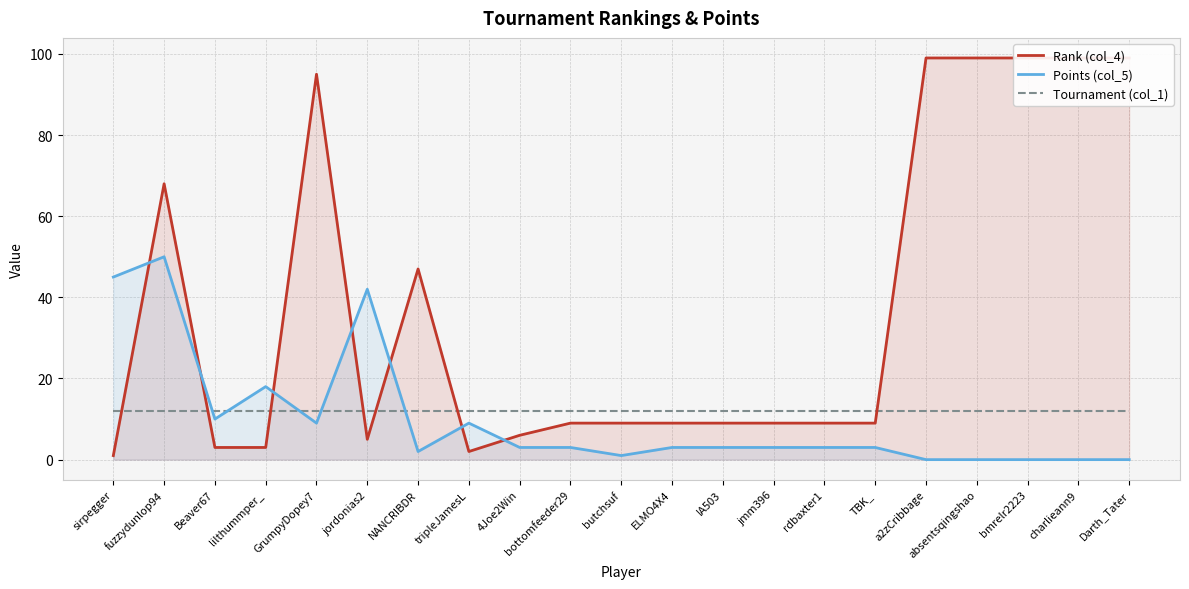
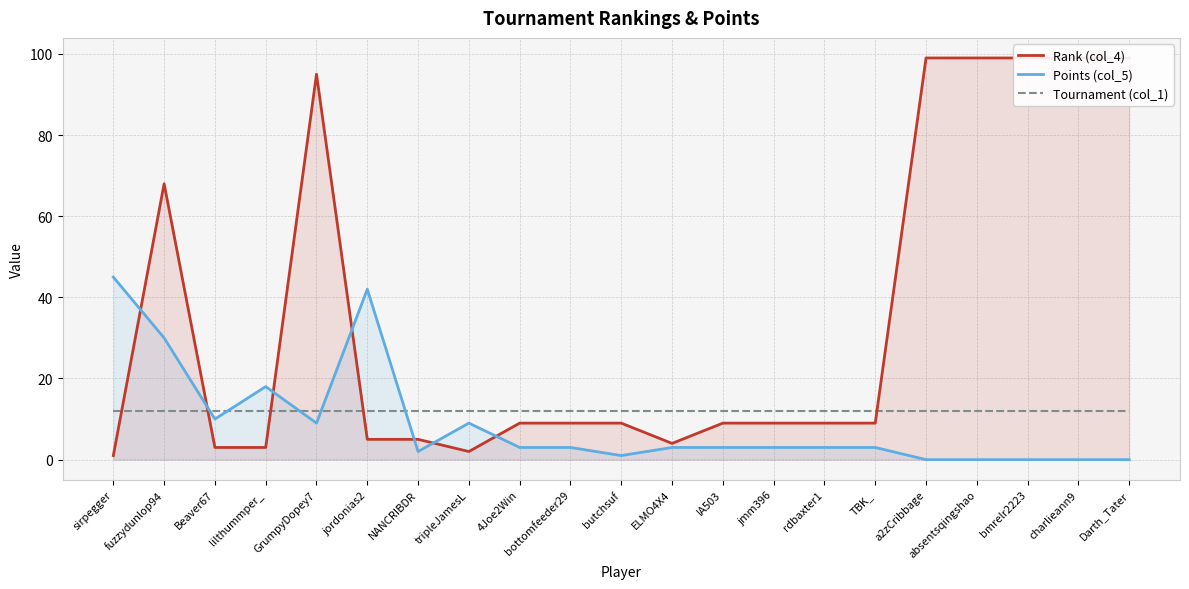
  {
    "Rank (col_4)": {
      "sirpegger": 1,
      "fuzzydunlop94": 68,
      "Beaver67": 3,
      "lilthummper_": 3,
      "GrumpyDopey7": 95,
      "jordonias2": 5,
-     "NANCRIBDR": 47,
+     "NANCRIBDR": 5,
      "tripleJamesL": 2,
-     "4Joe2Win": 6,
+     "4Joe2Win": 9,
      "bottomfeeder29": 9,
      "butchsuf": 9,
-     "ELMO4X4": 9,
+     "ELMO4X4": 4,
      "IA503": 9,
      "jmm396": 9,
      "rdbaxter1": 9,
      "TBK_": 9,
      "a2zCribbage": 99,
      "absentsqingshao": 99
    },
    "Points (col_5)": {
      "sirpegger": 45,
-     "fuzzydunlop94": 50,
+     "fuzzydunlop94": 30,
      "Beaver67": 10,
      "lilthummper_": 18,
      "GrumpyDopey7": 9,
      "jordonias2": 42,
      "NANCRIBDR": 2,
      "tripleJamesL": 9,
      "4Joe2Win": 3,
      "bottomfeeder29": 3,
      "butchsuf": 1,
      "ELMO4X4": 3,
      "IA503": 3,
      "jmm396": 3,
      "rdbaxter1": 3,
      "TBK_": 3,
      "a2zCribbage": 0,
      "absentsqingshao": 0,
      "bmrelr2223": 0,
      "charlieann9": 0,
      "Darth_Tater": 0
    },
    "Tournament (col_1)": {
      "sirpegger": 12,
      "fuzzydunlop94": 12,
      "Beaver67": 12,
      "lilthummper_": 12,
      "GrumpyDopey7": 12,
      "jordonias2": 12,
      "NANCRIBDR": 12,
      "tripleJamesL": 12,
      "4Joe2Win": 12,
      "bottomfeeder29": 12,
      "butchsuf": 12,
      "ELMO4X4": 12,
      "IA503": 12,
      "jmm396": 12,
      "rdbaxter1": 12,
      "TBK_": 12,
      "a2zCribbage": 12,
      "absentsqingshao": 12,
      "bmrelr2223": 12,
      "charlieann9": 12,
      "Darth_Tater": 12
    }
  }
